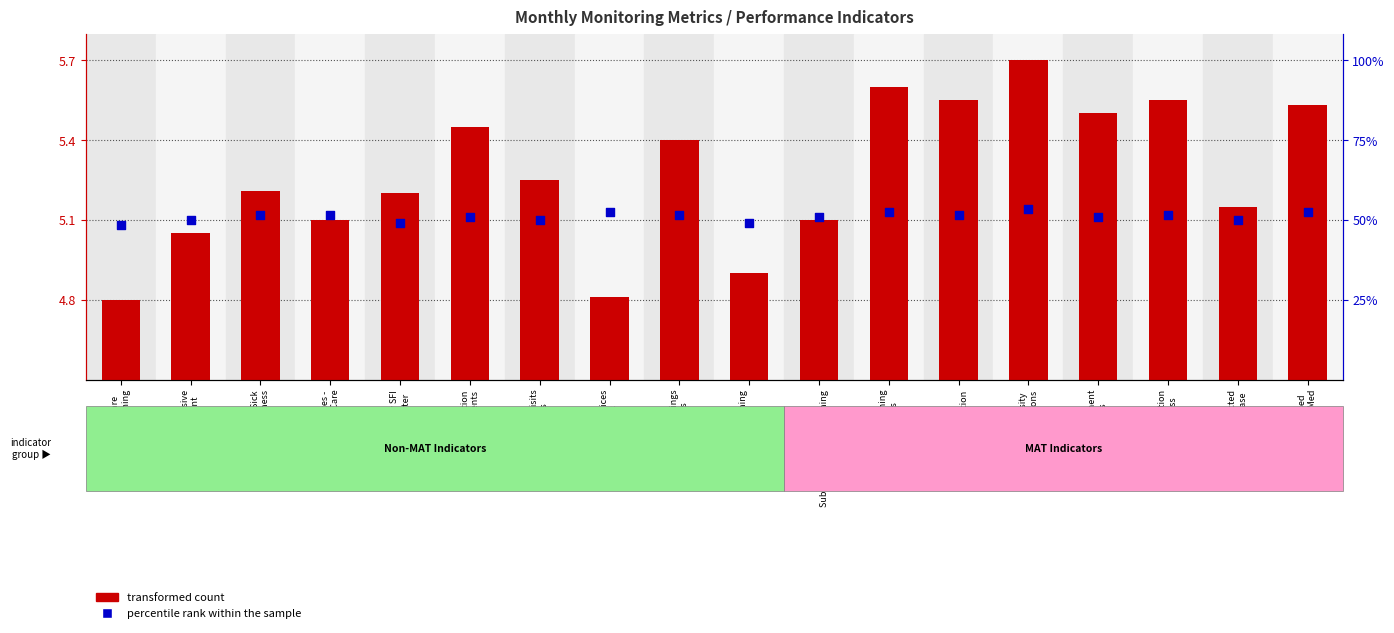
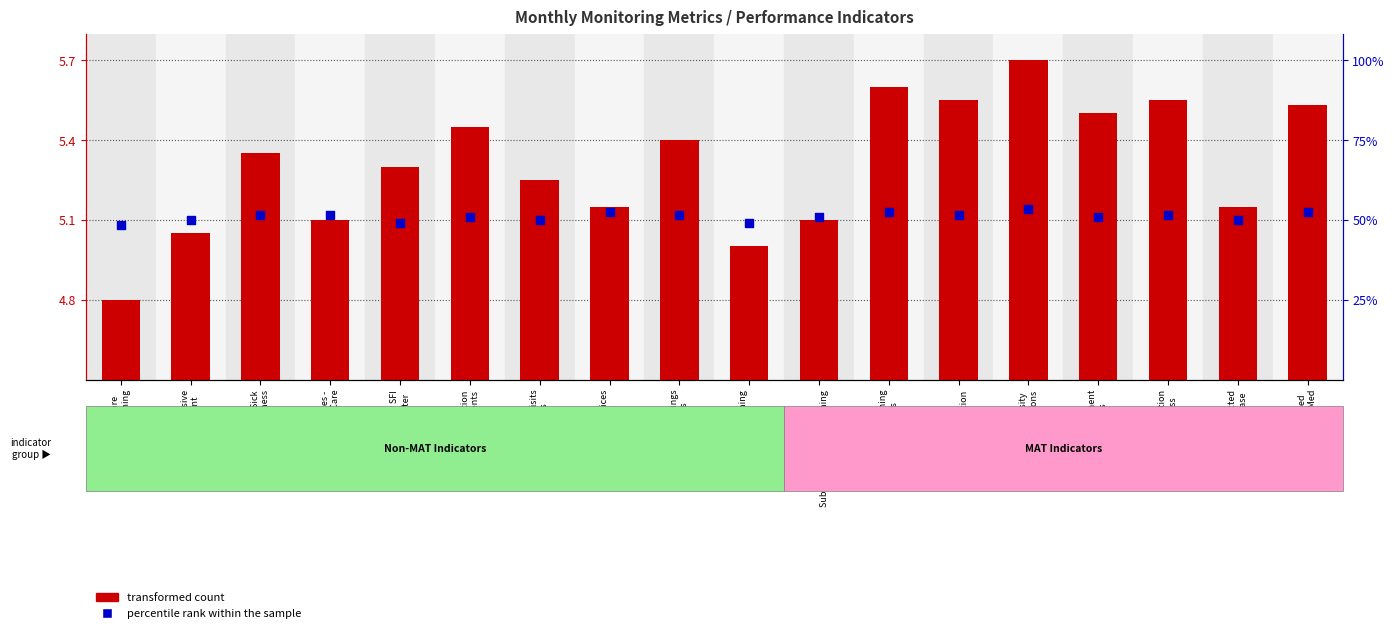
  {
    "transformed count": {
      "Initial Healthcare Receiving Screening": 4.80,
      "Initial Comprehensive Health Assessment": 5.05,
-     "Non-Urgent Sick Calls- Timeliness": 5.21,
+     "Non-Urgent Sick Calls- Timeliness": 5.35,
      "Off-Site Services - Continuity of Care": 5.10,
-     "Monthly SFI Encounter": 5.2,
+     "Monthly SFI Encounter": 5.3,
      "Segregation Placements": 5.45,
      "Chronic Care Visits - Timeliness": 5.25,
-     "Psychiatry Services - Timeliness": 4.81,
+     "Psychiatry Services - Timeliness": 5.15,
      "Dental Screenings - Timeliness": 5.40,
-     "Discharge Planning - SFI": 4.9,
+     "Discharge Planning - SFI": 5.0,
      "Timeliness of Substance Abuse Screening": 5.10,
      "MAT Screening Requests": 5.60,
      "MAT Continuation": 5.55,
      "MAT Necessity Determinations": 5.70,
      "OUD Assessment Timeliness": 5.50,
      "MAT Initiation Timeliness": 5.55,
      "MAT Re-inducted Prior to Release": 5.15,
      "MAT Released with Bridge Med": 5.53
    }
  }
